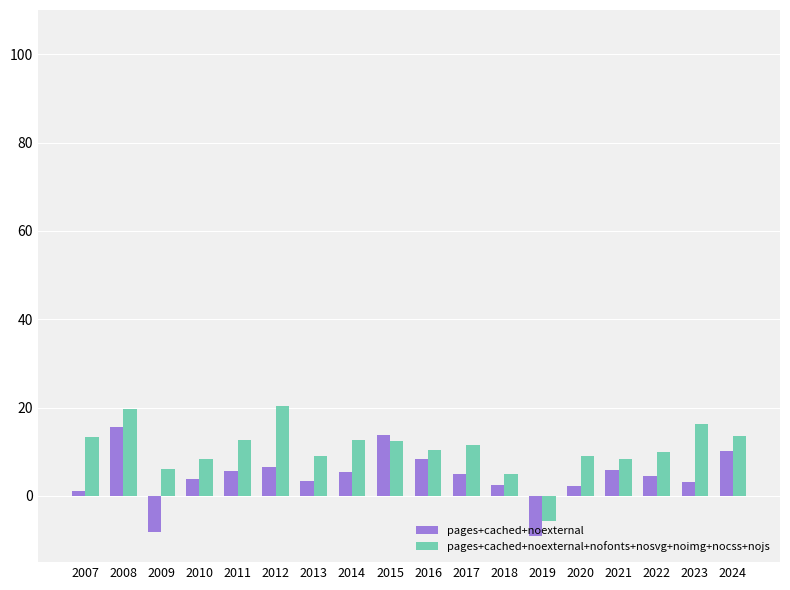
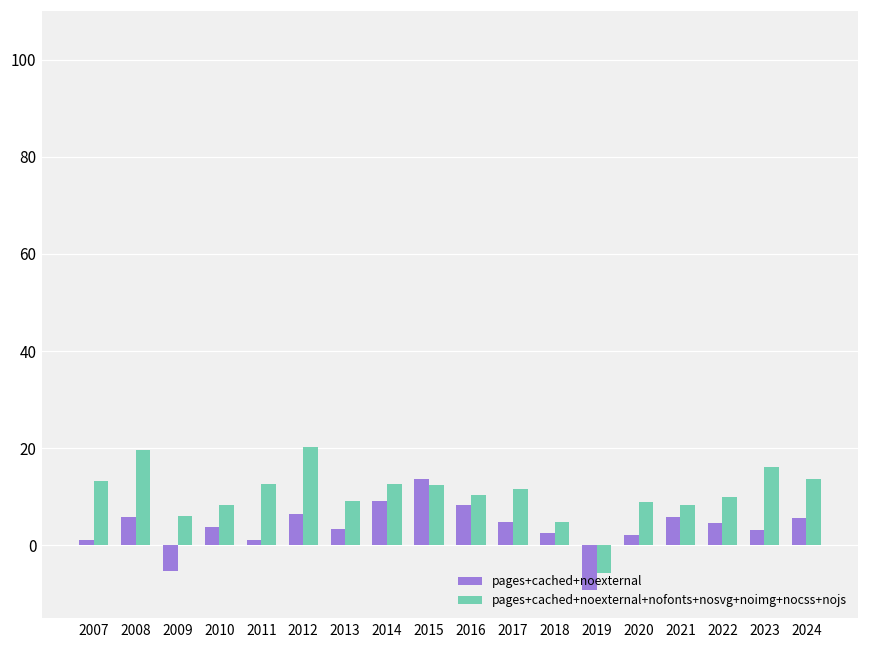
  {
    "pages+cached+noexternal": {
      "2007": 1,
-     "2008": 16,
-     "2009": -8,
+     "2008": 6,
+     "2009": -5,
      "2010": 4,
-     "2011": 6,
+     "2011": 1,
      "2012": 6,
      "2013": 3,
-     "2014": 6,
+     "2014": 9,
      "2015": 14,
      "2016": 8,
      "2017": 5,
      "2018": 3,
      "2019": -9,
      "2020": 2,
      "2021": 6,
      "2022": 5,
      "2023": 3,
-     "2024": 10
+     "2024": 6
    },
    "pages+cached+noexternal+nofonts+nosvg+noimg+nocss+nojs": {
      "2007": 13,
      "2008": 20,
      "2009": 6,
      "2010": 8,
      "2011": 13,
      "2012": 20,
      "2013": 9,
      "2014": 13,
      "2015": 12,
      "2016": 10,
      "2017": 12,
      "2018": 5,
      "2019": -6,
      "2020": 9,
      "2021": 8,
      "2022": 10,
      "2023": 16,
      "2024": 14
    }
  }
